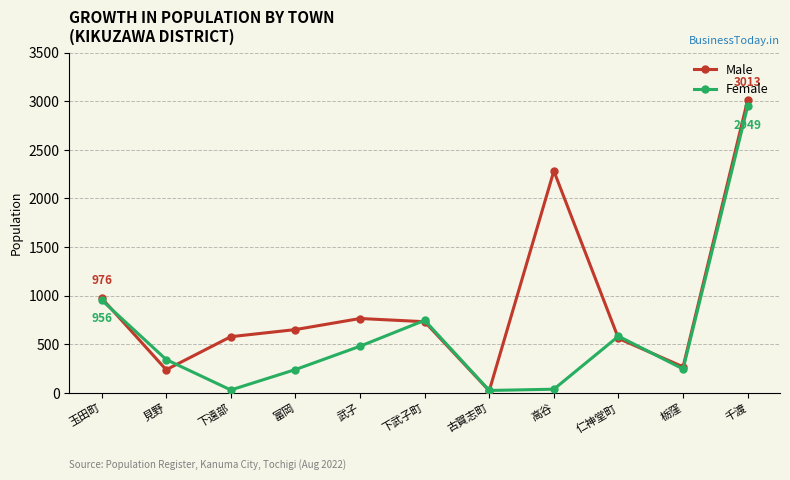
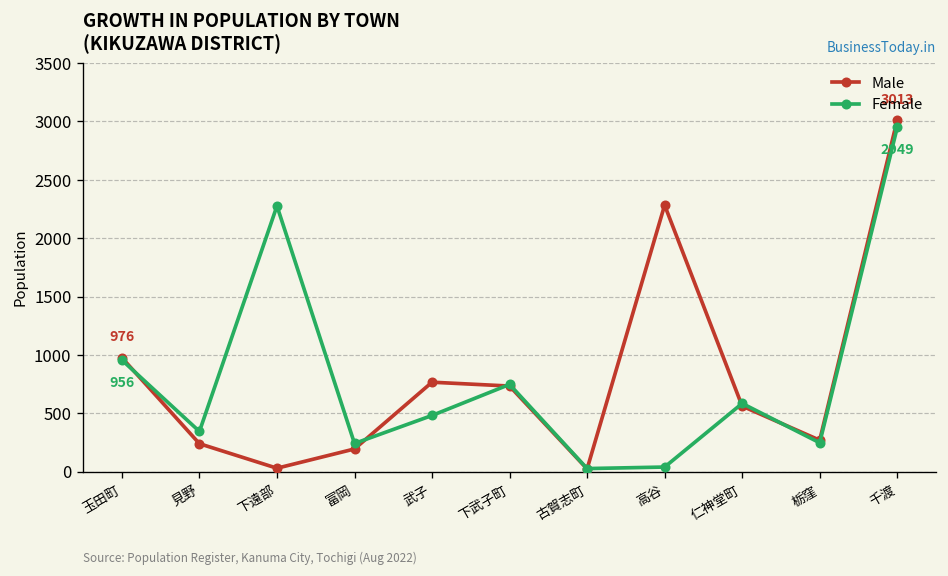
  {
    "Male": {
      "見野": 200,
-     "下遠部": 600,
-     "富岡": 700,
+     "下遠部": 0,
+     "富岡": 200,
      "武子": 800,
      "高谷": 2300
    },
    "Female": {
      "見野": 300,
-     "下遠部": 0,
+     "下遠部": 2300,
      "富岡": 200,
      "武子": 500,
      "高谷": 0
    }
  }
